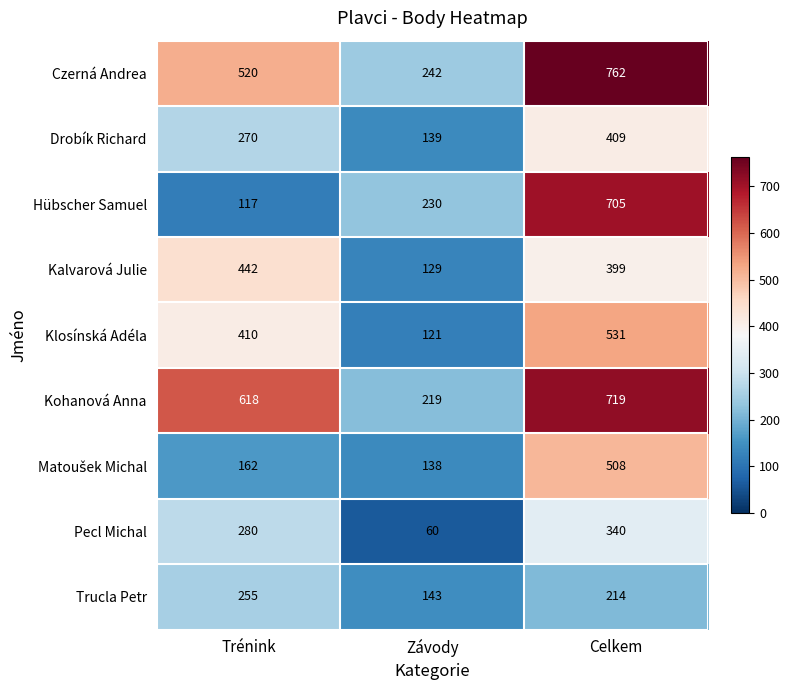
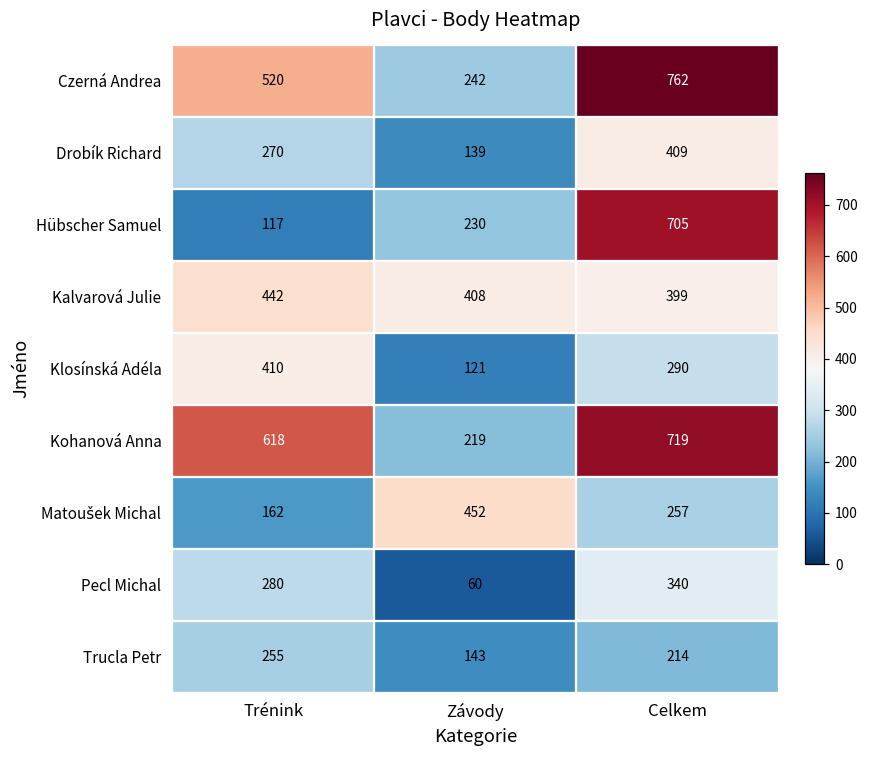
  {
    "Czerná Andrea": {
      "Trénink": 520,
      "Závody": 242,
      "Celkem": 762
    },
    "Drobík Richard": {
      "Trénink": 270,
      "Závody": 139,
      "Celkem": 409
    },
    "Hübscher Samuel": {
      "Trénink": 117,
      "Závody": 230,
      "Celkem": 705
    },
    "Kalvarová Julie": {
      "Trénink": 442,
-     "Závody": 129,
+     "Závody": 408,
      "Celkem": 399
    },
    "Klosínská Adéla": {
      "Trénink": 410,
      "Závody": 121,
-     "Celkem": 531
+     "Celkem": 290
    },
    "Kohanová Anna": {
      "Trénink": 618,
      "Závody": 219,
      "Celkem": 719
    },
    "Matoušek Michal": {
      "Trénink": 162,
-     "Závody": 138,
-     "Celkem": 508
+     "Závody": 452,
+     "Celkem": 257
    },
    "Pecl Michal": {
      "Trénink": 280,
      "Závody": 60,
      "Celkem": 340
    },
    "Trucla Petr": {
      "Trénink": 255,
      "Závody": 143,
      "Celkem": 214
    }
  }
